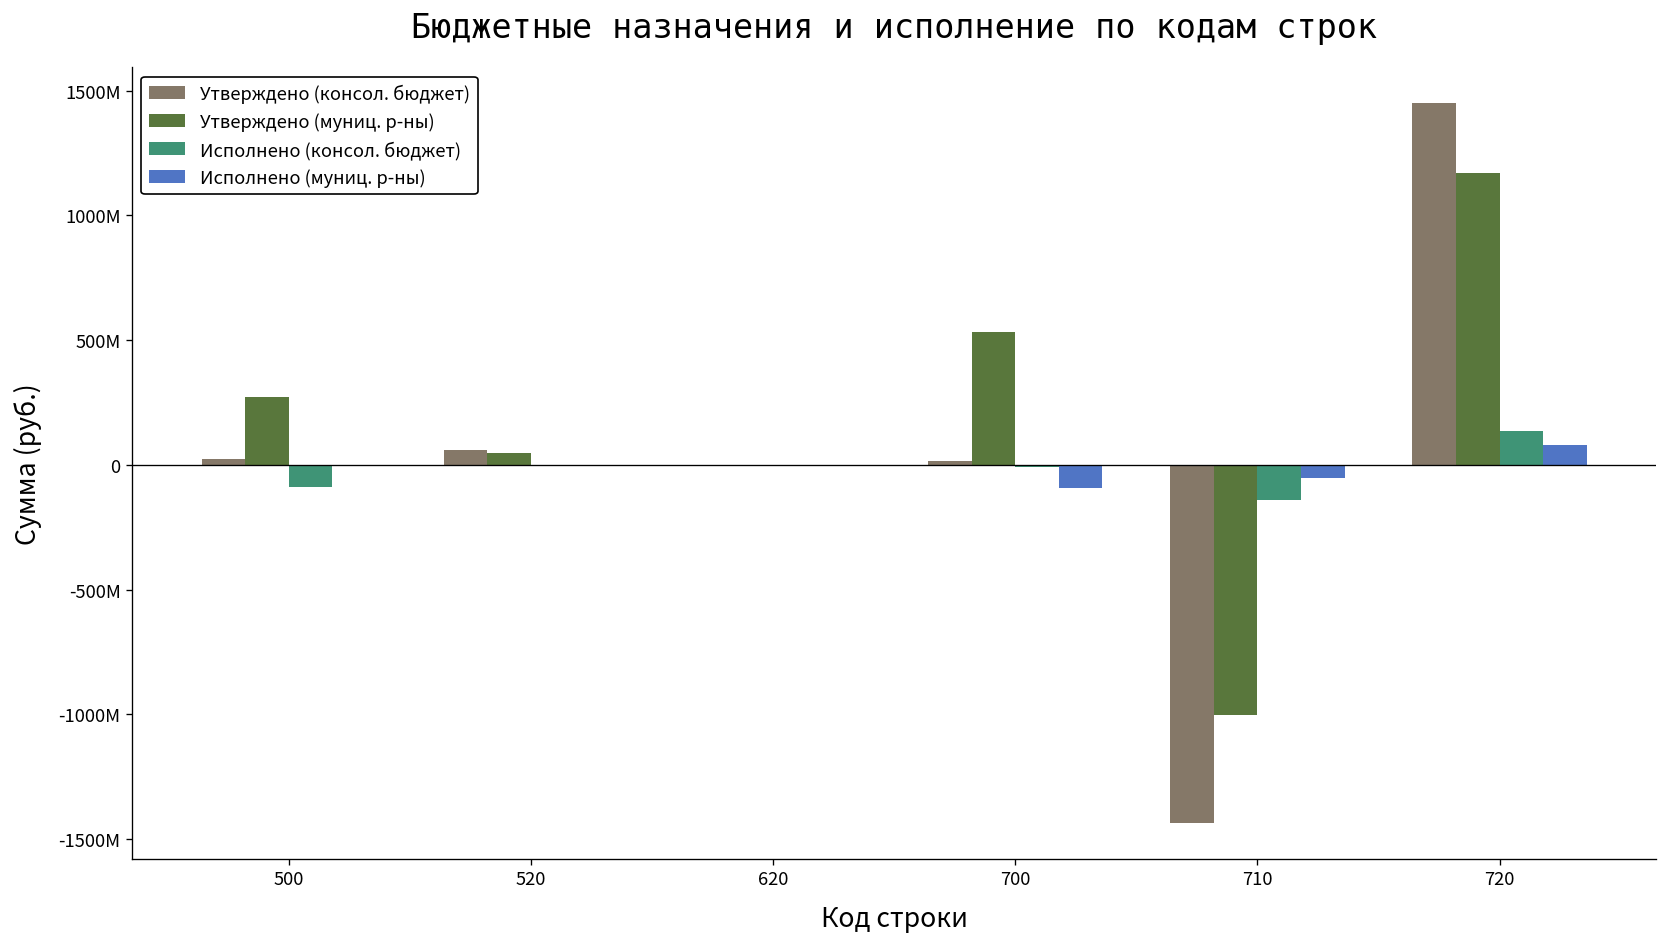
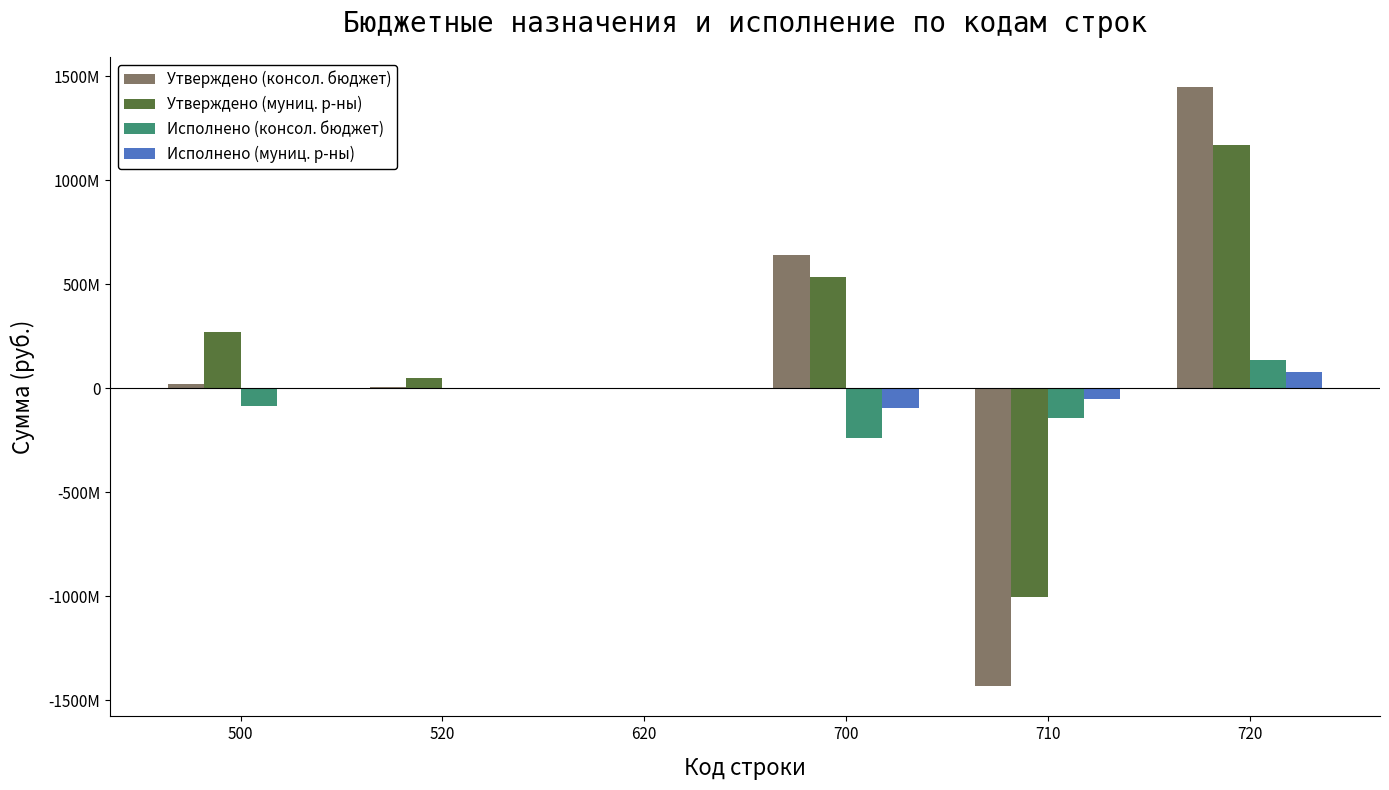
  {
    "Утверждено (консол. бюджет)": {
      "500": 20000000,
-     "520": 60000000,
+     "520": 10000000,
      "620": 0,
-     "700": 10000000,
+     "700": 640000000,
      "710": -1430000000,
      "720": 1450000000
    },
    "Утверждено (муниц. р-ны)": {
      "500": 270000000,
      "520": 50000000,
      "620": 0,
      "700": 530000000,
      "710": -1000000000,
      "720": 1170000000
    },
    "Исполнено (консол. бюджет)": {
      "500": -90000000,
      "520": 0,
      "620": 0,
-     "700": -10000000,
+     "700": -240000000,
      "710": -140000000,
      "720": 140000000
    },
    "Исполнено (муниц. р-ны)": {
      "520": 0,
      "620": 0,
      "700": -90000000,
      "710": -50000000,
      "720": 80000000
    }
  }
